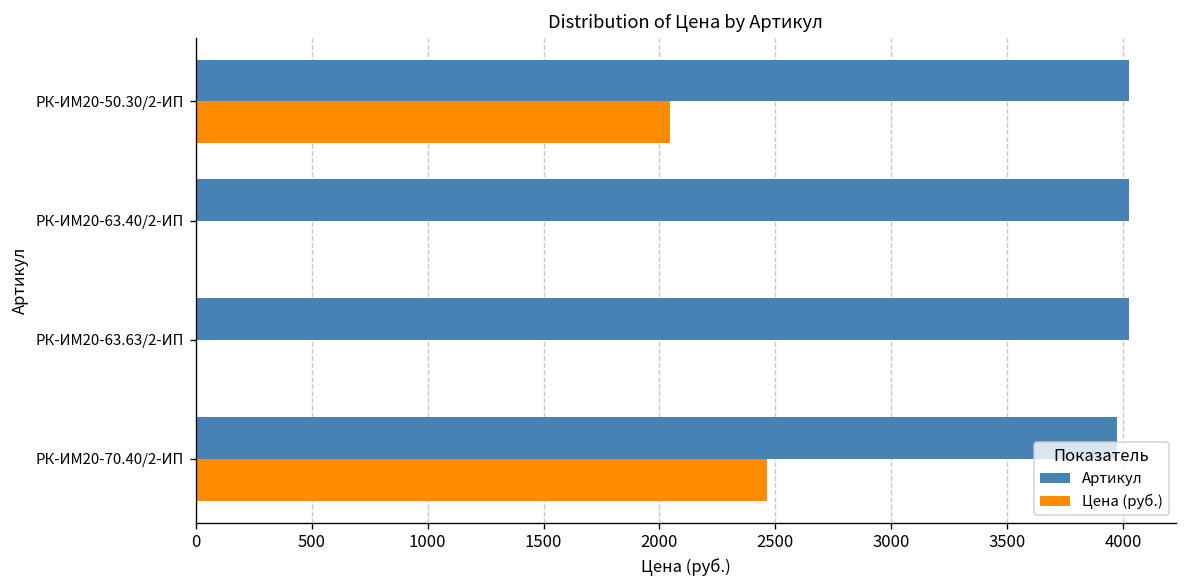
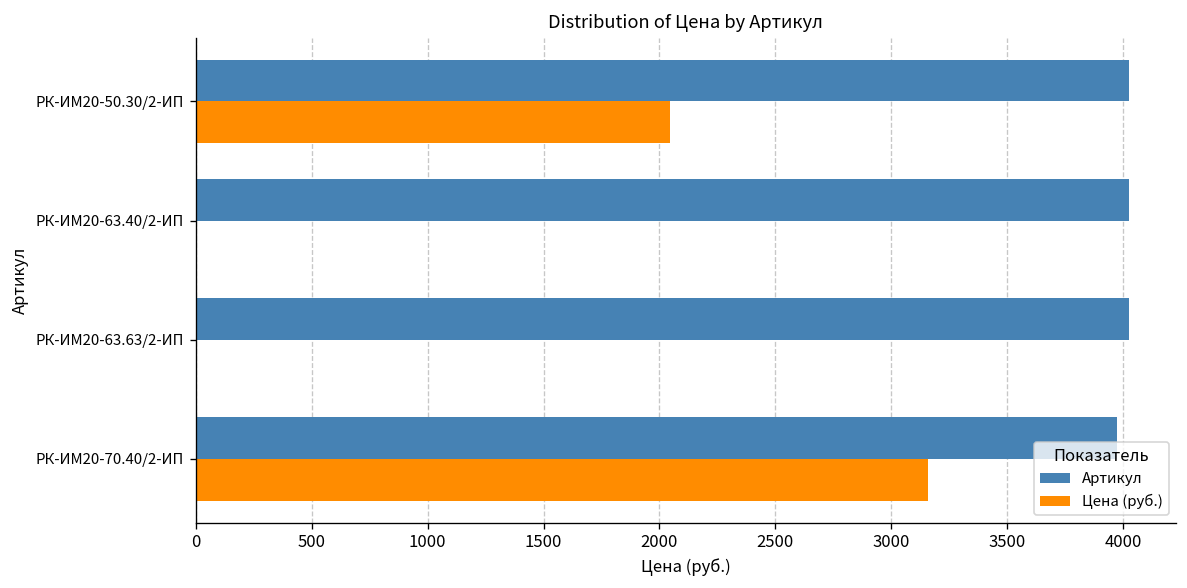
  {
    "Артикул": {
      "РК-ИМ20-50.30/2-ИП": 4030,
      "РК-ИМ20-63.40/2-ИП": 4030,
      "РК-ИМ20-63.63/2-ИП": 4020,
      "РК-ИМ20-70.40/2-ИП": 3970
    },
    "Цена (руб.)": {
      "РК-ИМ20-50.30/2-ИП": 2050,
      "РК-ИМ20-63.40/2-ИП": 0,
      "РК-ИМ20-63.63/2-ИП": 0,
-     "РК-ИМ20-70.40/2-ИП": 2460
+     "РК-ИМ20-70.40/2-ИП": 3160
    }
  }
